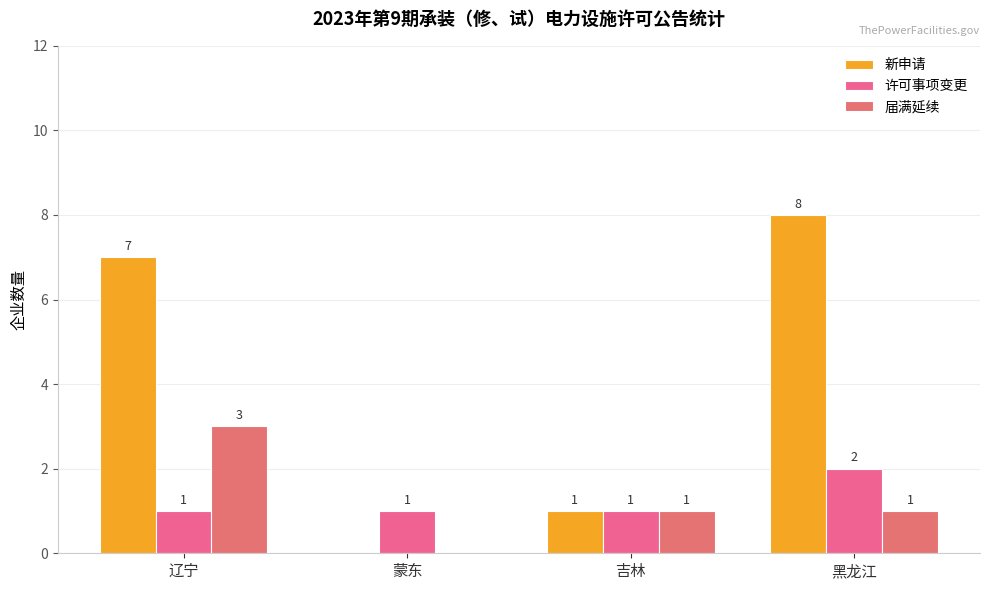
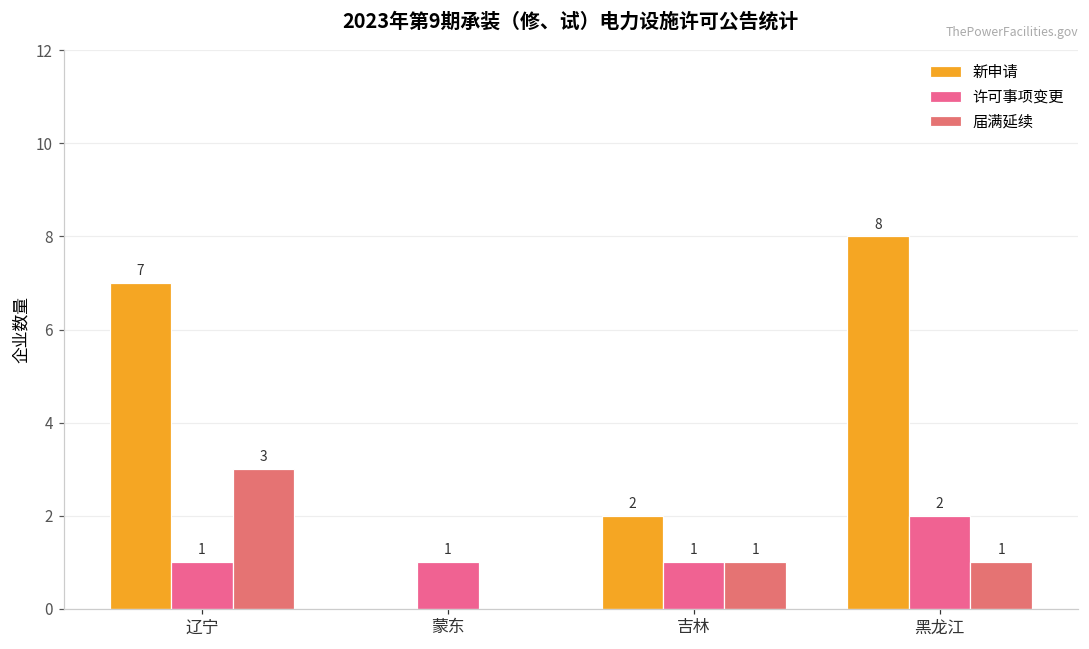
  {
    "新申请": {
      "辽宁": 7,
-     "吉林": 1,
+     "吉林": 2,
      "黑龙江": 8
    }
  }
